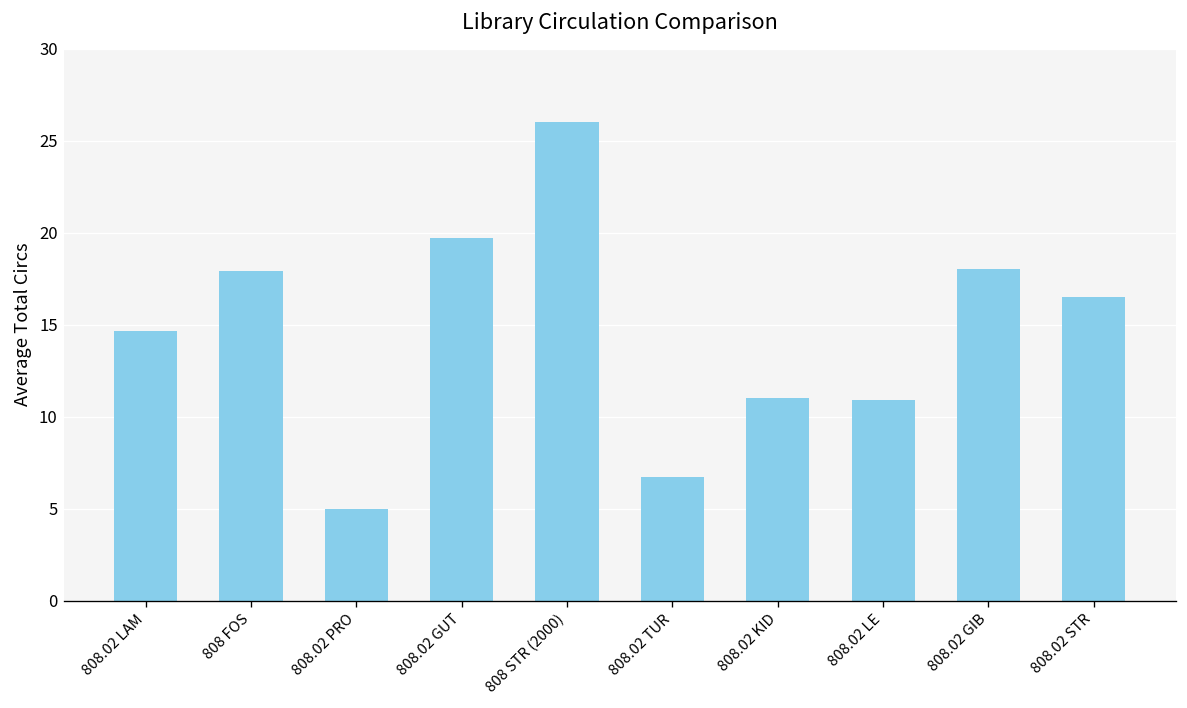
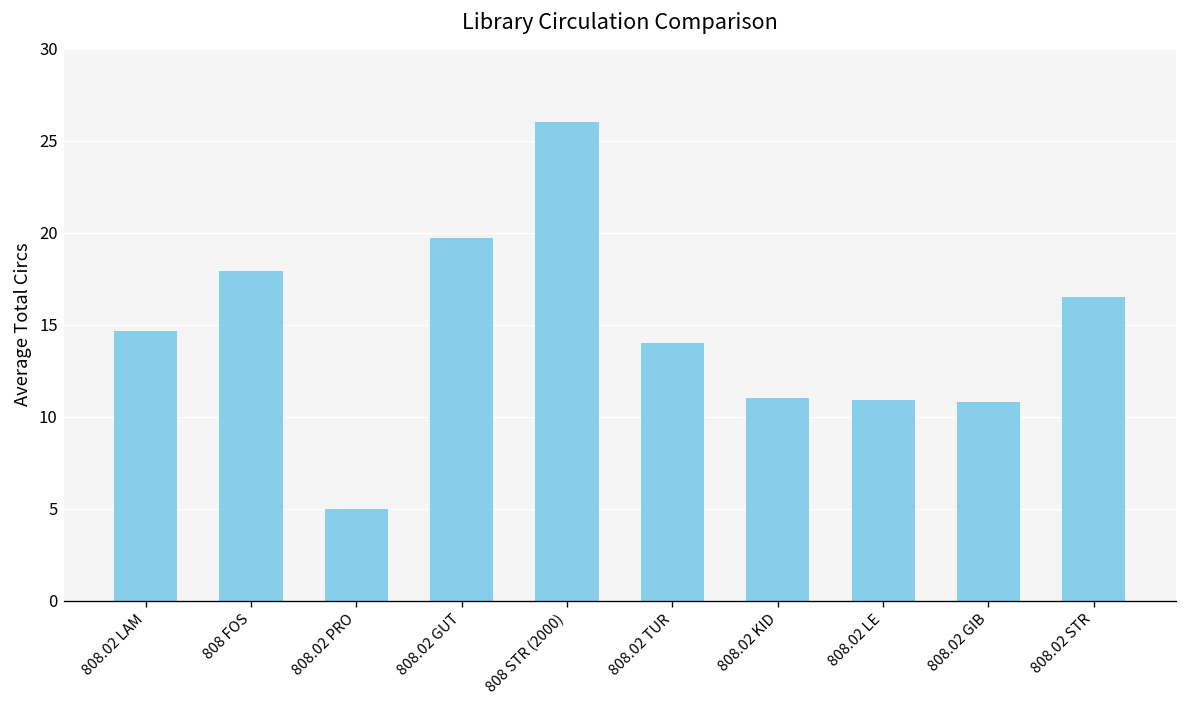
  {
    "808.02 LAM": 14.7,
    "808 FOS": 17.9,
    "808.02 PRO": 5.0,
    "808.02 GUT": 19.7,
    "808 STR (2000)": 26.0,
-   "808.02 TUR": 6.7,
+   "808.02 TUR": 14.0,
    "808.02 KID": 11.0,
    "808.02 LE": 10.9,
-   "808.02 GIB": 18.0,
+   "808.02 GIB": 10.8,
    "808.02 STR": 16.5
  }
